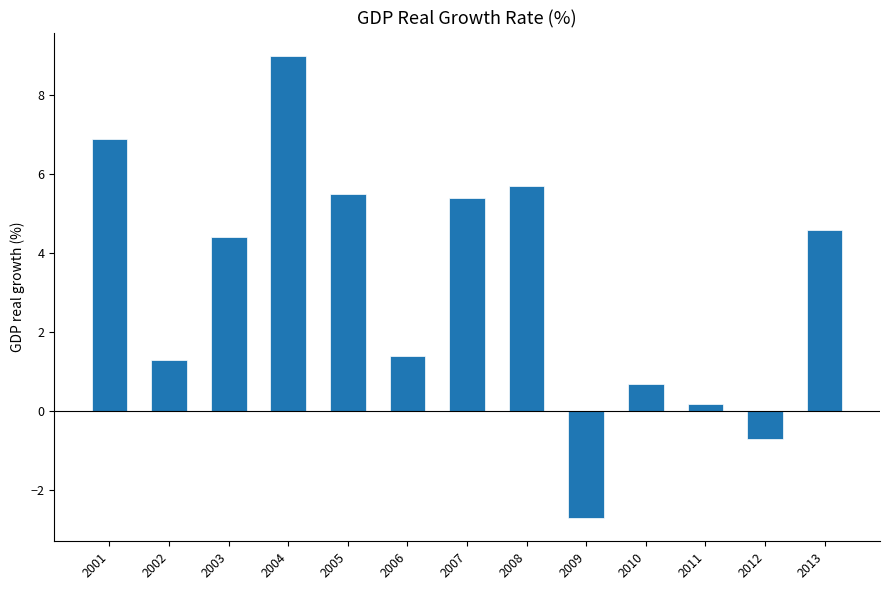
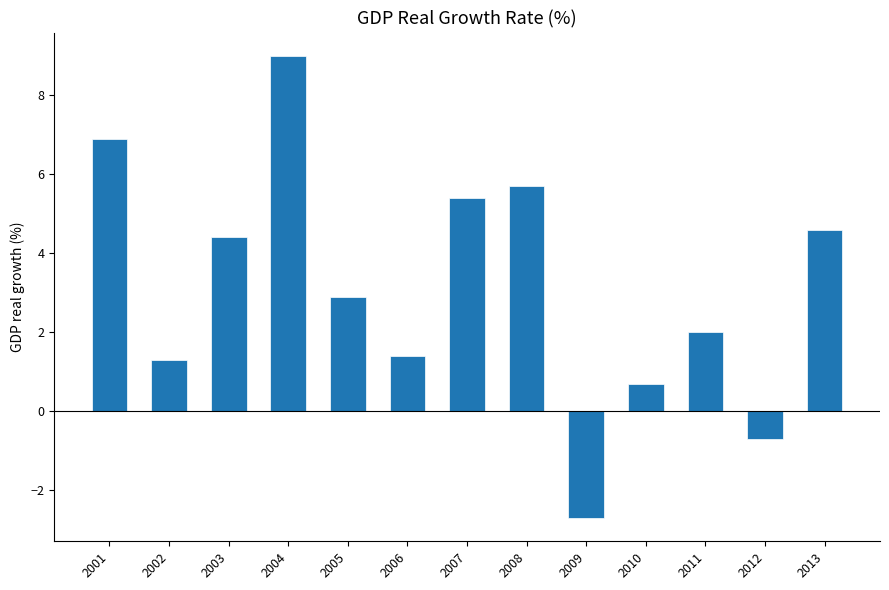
  {
    "2001": 6.9,
    "2002": 1.3,
    "2003": 4.4,
    "2004": 9.0,
-   "2005": 5.5,
+   "2005": 2.9,
    "2006": 1.4,
    "2007": 5.4,
    "2008": 5.7,
    "2009": -2.7,
    "2010": 0.7,
-   "2011": 0.2,
+   "2011": 2.0,
    "2012": -0.7,
    "2013": 4.6
  }
